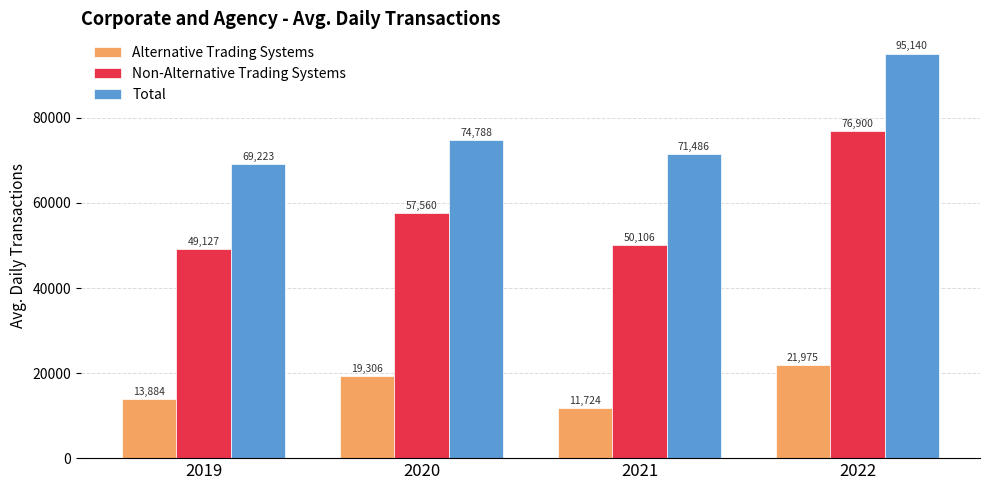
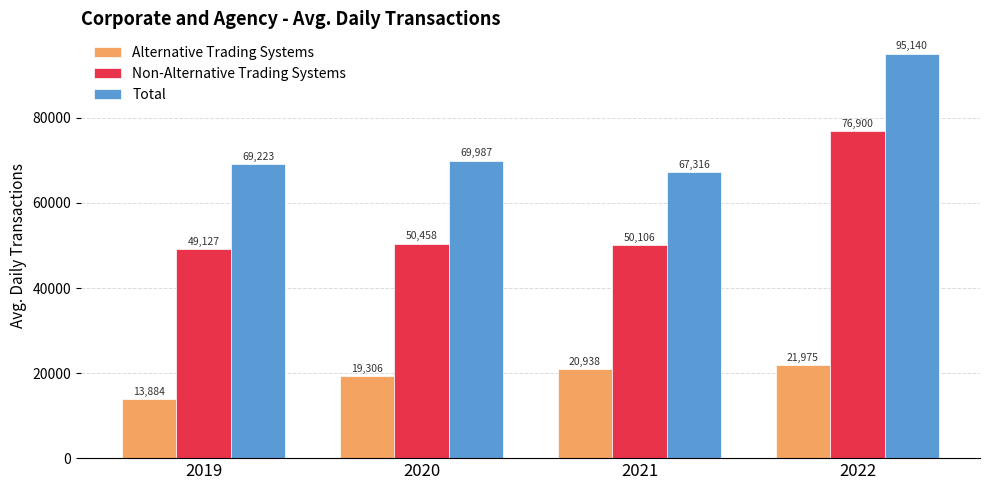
  {
    "Alternative Trading Systems": {
      "2019": "13,884",
      "2020": "19,306",
-     "2021": "11,724",
+     "2021": "20,938",
      "2022": "21,975"
    },
    "Non-Alternative Trading Systems": {
      "2019": "49,127",
-     "2020": "57,560",
+     "2020": "50,458",
      "2021": "50,106",
      "2022": "76,900"
    },
    "Total": {
      "2019": "69,223",
-     "2020": "74,788",
-     "2021": "71,486",
+     "2020": "69,987",
+     "2021": "67,316",
      "2022": "95,140"
    }
  }
